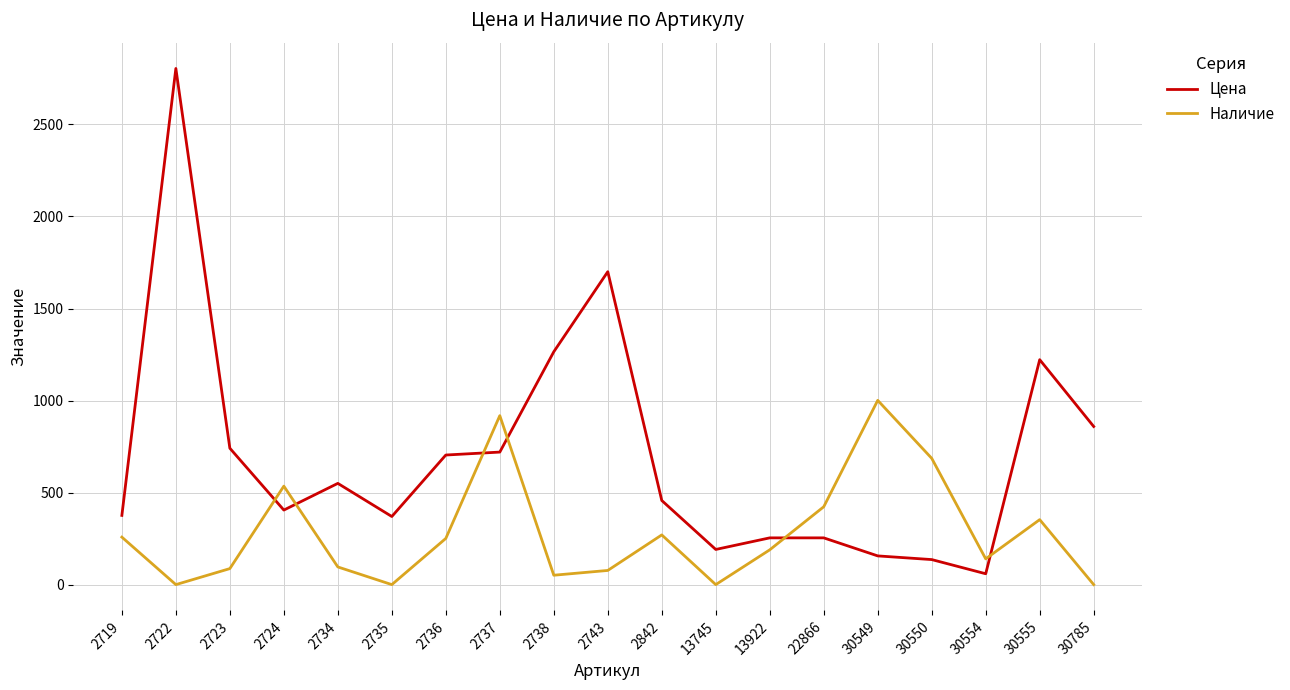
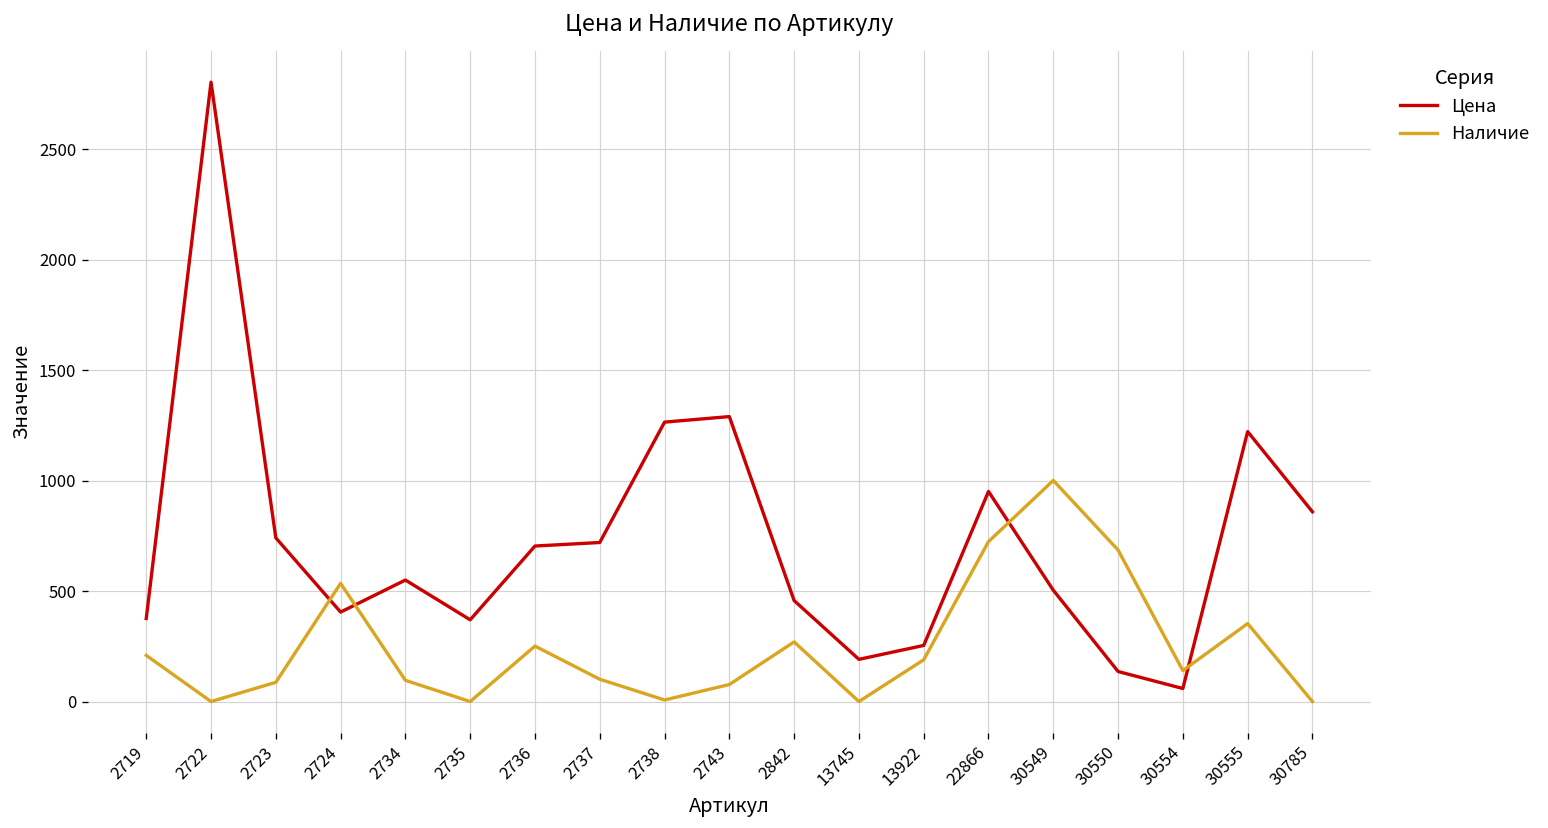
  {
    "Цена": {
      "2719": 380,
      "2722": 2800,
      "2723": 740,
      "2724": 410,
      "2734": 550,
      "2735": 370,
      "2736": 700,
      "2737": 720,
      "2738": 1270,
-     "2743": 1700,
+     "2743": 1290,
      "2842": 460,
      "13745": 190,
      "13922": 250,
-     "22866": 250,
-     "30549": 160,
+     "22866": 950,
+     "30549": 500,
      "30550": 140,
      "30554": 60,
      "30555": 1220,
      "30785": 860
    },
    "Наличие": {
-     "2719": 260,
+     "2719": 210,
      "2722": 0,
      "2723": 90,
      "2724": 540,
      "2734": 100,
      "2735": 0,
      "2736": 250,
-     "2737": 920,
-     "2738": 50,
+     "2737": 100,
+     "2738": 10,
      "2743": 80,
      "2842": 270,
      "13745": 0,
      "13922": 190,
-     "22866": 420,
+     "22866": 720,
      "30549": 1000,
      "30550": 690,
      "30554": 140,
      "30555": 350,
      "30785": 0
    }
  }
